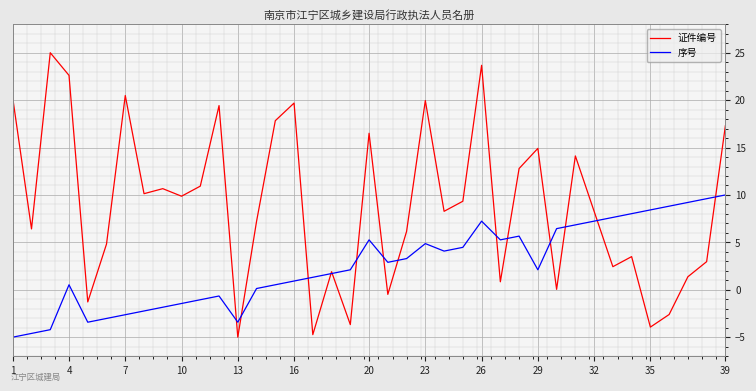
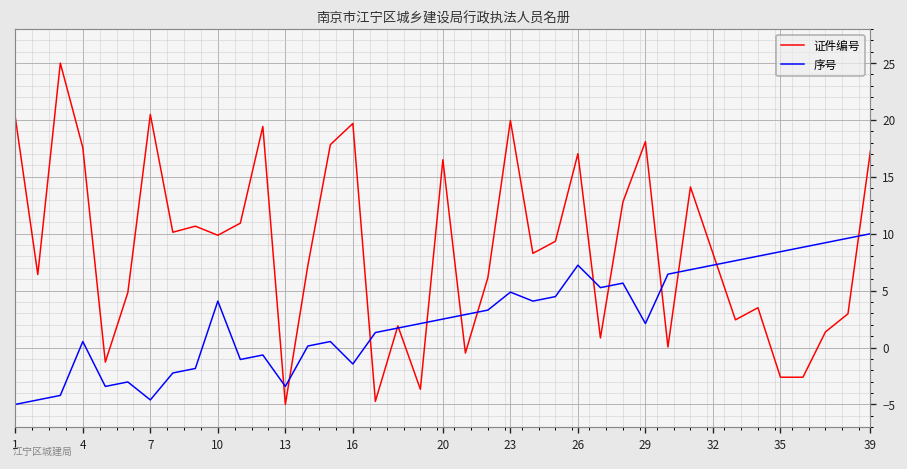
  {
    "证件编号": {
      "1": 20,
-     "4": 23,
+     "4": 18,
      "7": 20,
      "10": 10,
      "13": -5,
      "16": 20,
      "20": 17,
      "23": 20,
-     "26": 24,
-     "29": 15,
+     "26": 17,
+     "29": 18,
      "32": 8,
-     "35": -4,
+     "35": -3,
      "39": 17
    },
    "序号": {
      "1": -5,
      "4": 1,
-     "7": -3,
-     "10": -1,
+     "7": -5,
+     "10": 4,
      "13": -3,
-     "16": 1,
-     "20": 5,
+     "16": -1,
+     "20": 3,
      "23": 5,
      "26": 7,
      "29": 2,
      "32": 7,
      "35": 8,
      "39": 10
    }
  }
